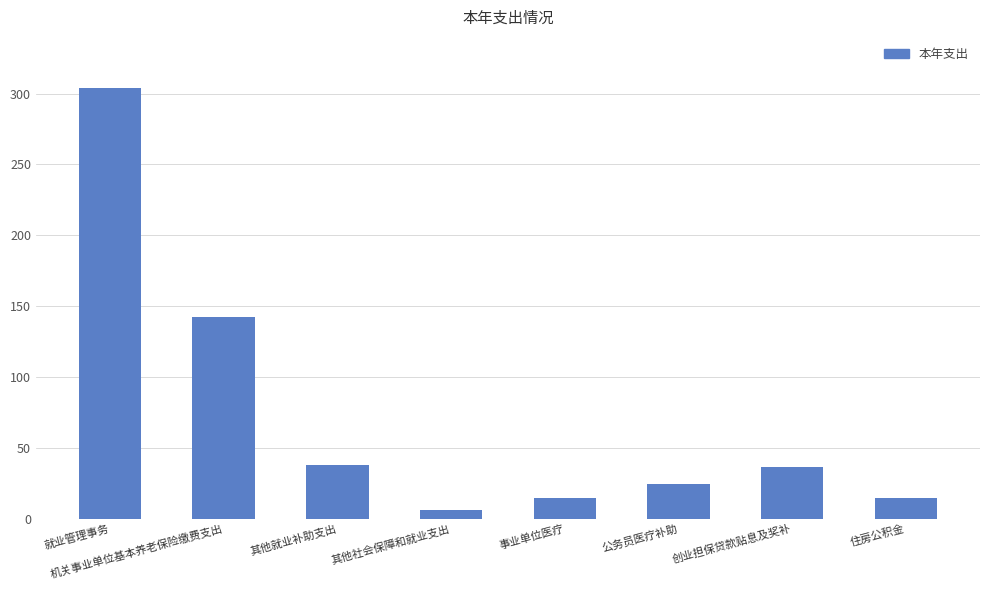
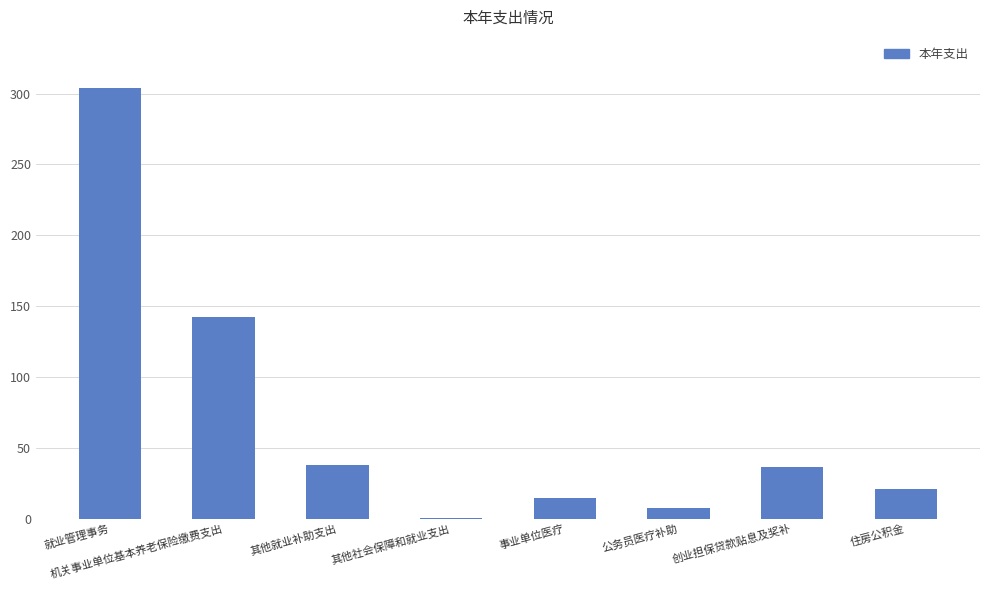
  {
    "就业管理事务": 304,
    "机关事业单位基本养老保险缴费支出": 142,
    "其他就业补助支出": 38,
-   "其他社会保障和就业支出": 6,
+   "其他社会保障和就业支出": 0,
    "事业单位医疗": 14,
-   "公务员医疗补助": 24,
+   "公务员医疗补助": 7,
    "创业担保贷款贴息及奖补": 36,
-   "住房公积金": 15
+   "住房公积金": 21
  }
